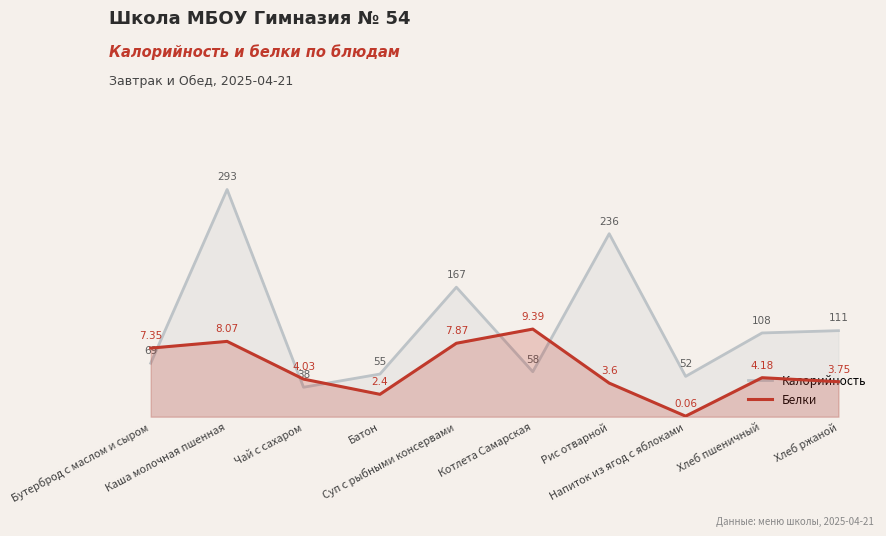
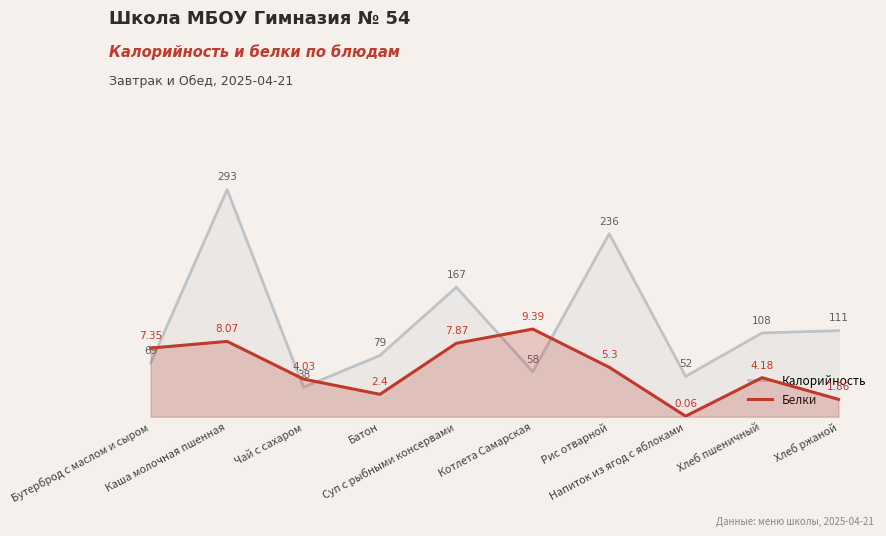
  {
    "Калорийность": {
      "Каша молочная пшенная": 293,
-     "Батон": 55,
+     "Батон": 79,
      "Суп с рыбными консервами": 167,
      "Котлета Самарская": 58,
      "Рис отварной": 236,
      "Напиток из ягод с яблоками": 52,
      "Хлеб пшеничный": 108,
      "Хлеб ржаной": 111
    },
    "Белки": {
      "Бутерброд с маслом и сыром": 7.35,
      "Каша молочная пшенная": 8.07,
      "Чай с сахаром": 4.03,
      "Батон": 2.4,
      "Суп с рыбными консервами": 7.87,
      "Котлета Самарская": 9.39,
-     "Рис отварной": 3.6,
+     "Рис отварной": 5.3,
      "Напиток из ягод с яблоками": 0.06,
      "Хлеб пшеничный": 4.18,
-     "Хлеб ржаной": 3.75
+     "Хлеб ржаной": 1.86
    }
  }
